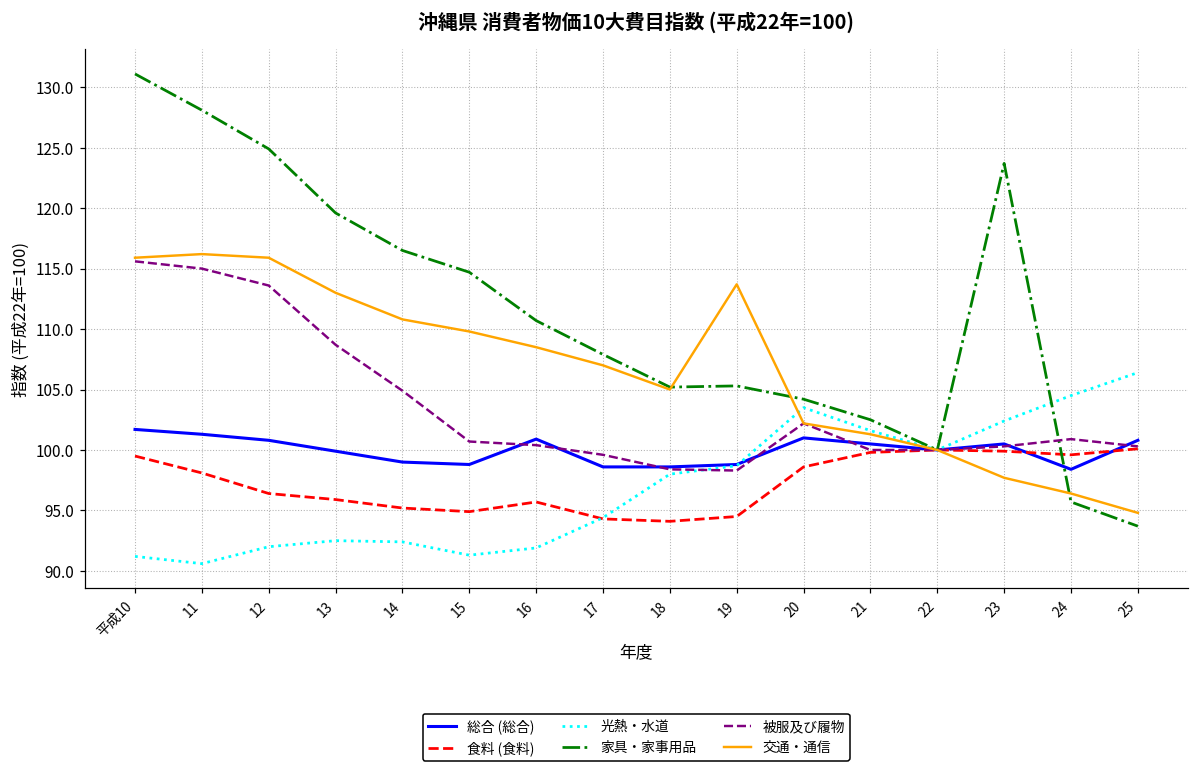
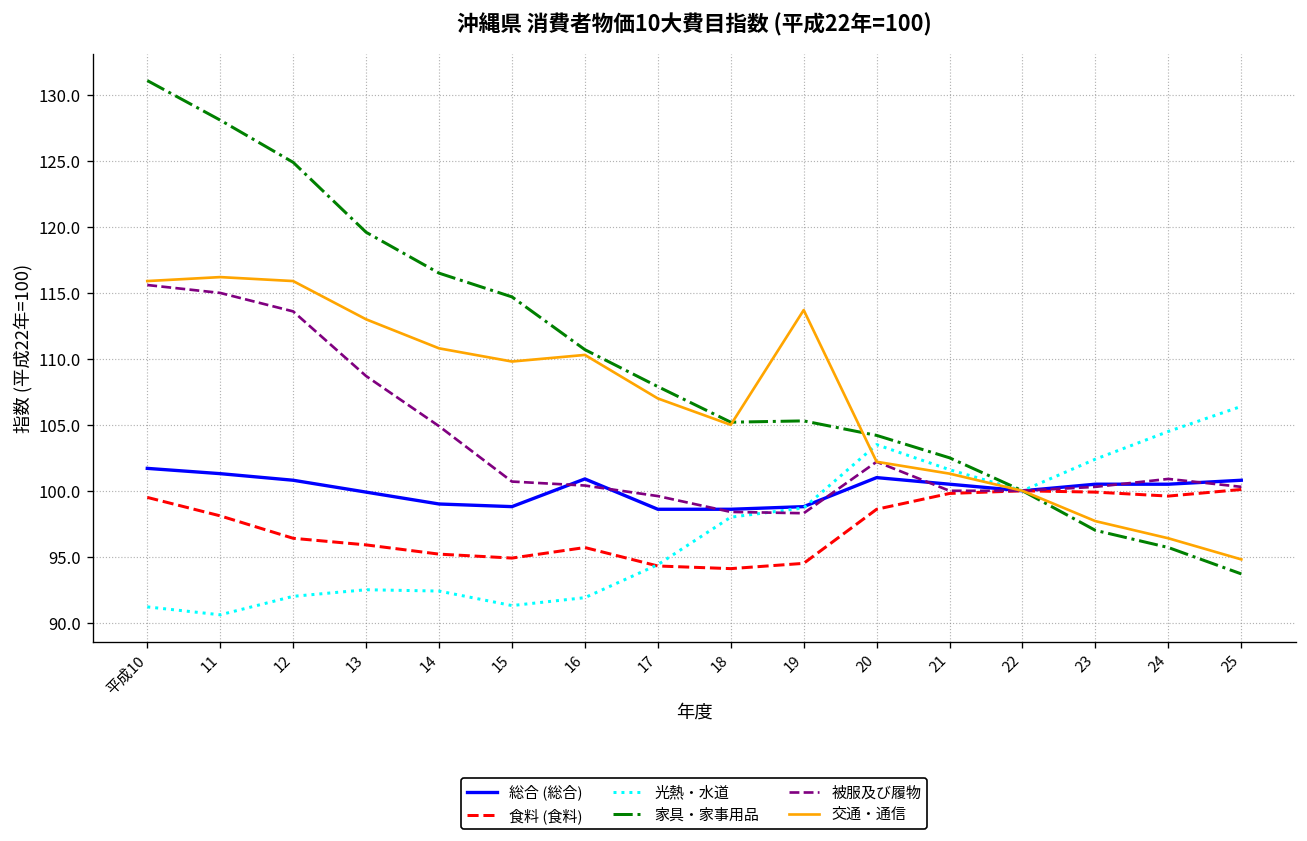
  {
    "総合 (総合)": {
      "平成10": 101.7,
      "11": 101.3,
      "12": 100.8,
      "13": 99.9,
      "14": 99.0,
      "15": 98.8,
      "16": 100.9,
      "17": 98.6,
      "20": 101.0,
      "21": 100.5,
-     "24": 98.4,
+     "24": 100.5,
      "25": 100.8
    },
    "食料 (食料)": {
      "平成10": 99.5,
      "11": 98.1,
      "12": 96.4,
      "13": 95.9,
      "14": 95.2,
      "15": 94.9,
      "16": 95.7,
      "18": 94.1,
      "19": 94.5,
      "20": 98.6,
      "23": 99.9,
      "24": 99.6
    },
    "光熱・水道": {
      "平成10": 91.2,
      "11": 90.6,
      "12": 92.0,
      "13": 92.5,
      "14": 92.4,
      "15": 91.3,
      "16": 91.9,
      "18": 98.0,
      "20": 103.5,
      "21": 101.6,
      "23": 102.4,
      "24": 104.5,
      "25": 106.4
    },
    "家具・家事用品": {
      "平成10": 131.1,
      "11": 128.1,
      "12": 124.9,
      "13": 119.6,
      "14": 116.5,
      "15": 114.7,
      "16": 110.7,
      "17": 107.9,
      "19": 105.3,
      "20": 104.2,
      "21": 102.5,
-     "23": 123.7,
+     "23": 97.0,
      "24": 95.7,
      "25": 93.7
    },
    "被服及び履物": {
      "平成10": 115.6,
      "11": 115.0,
      "12": 113.6,
      "13": 108.7,
      "14": 104.9,
      "15": 100.7,
      "16": 100.4,
      "17": 99.6,
      "19": 98.3,
      "24": 100.9
    },
    "交通・通信": {
      "平成10": 115.9,
      "11": 116.2,
      "12": 115.9,
      "13": 113.0,
      "14": 110.8,
      "15": 109.8,
-     "16": 108.5,
+     "16": 110.3,
      "17": 107.0,
      "19": 113.7,
      "21": 101.3,
      "23": 97.7,
      "24": 96.4,
      "25": 94.8
    }
  }
